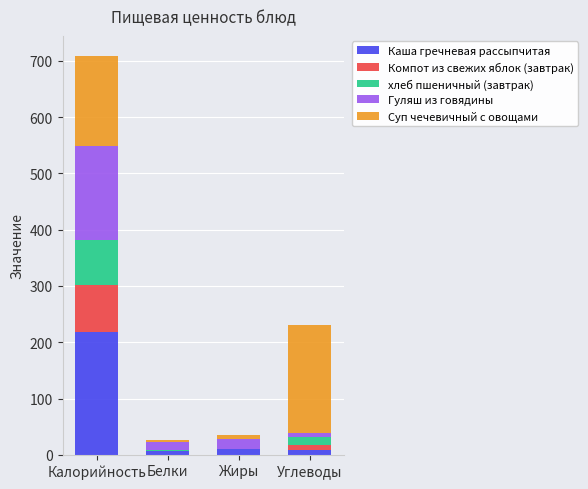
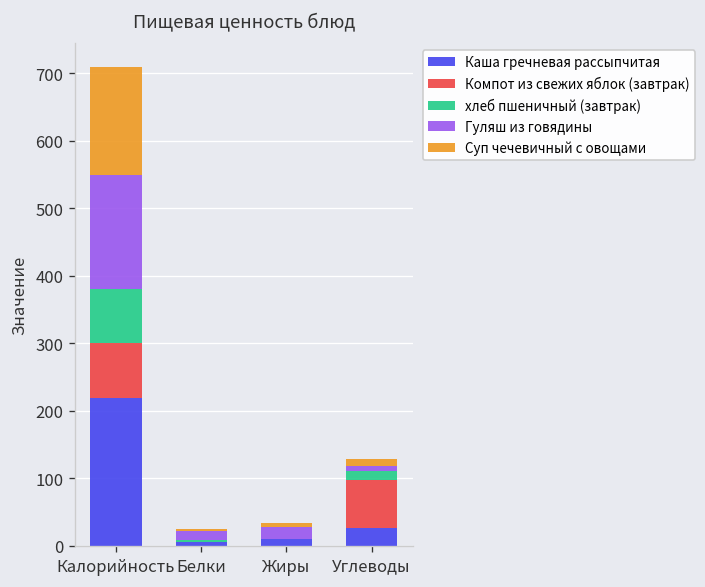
  {
    "Каша гречневая рассыпчитая": {
      "Калорийность": 220,
      "Белки": 10,
      "Жиры": 10,
-     "Углеводы": 10
+     "Углеводы": 30
    },
    "Компот из свежих яблок (завтрак)": {
      "Калорийность": 80,
-     "Углеводы": 10
+     "Углеводы": 70
    },
    "хлеб пшеничный (завтрак)": {
      "Калорийность": 80,
      "Жиры": 0,
      "Углеводы": 10
    },
    "Гуляш из говядины": {
      "Калорийность": 170,
      "Белки": 10,
      "Жиры": 20,
      "Углеводы": 10
    },
    "Суп чечевичный с овощами": {
      "Калорийность": 160,
      "Жиры": 10,
-     "Углеводы": 190
+     "Углеводы": 10
    }
  }
